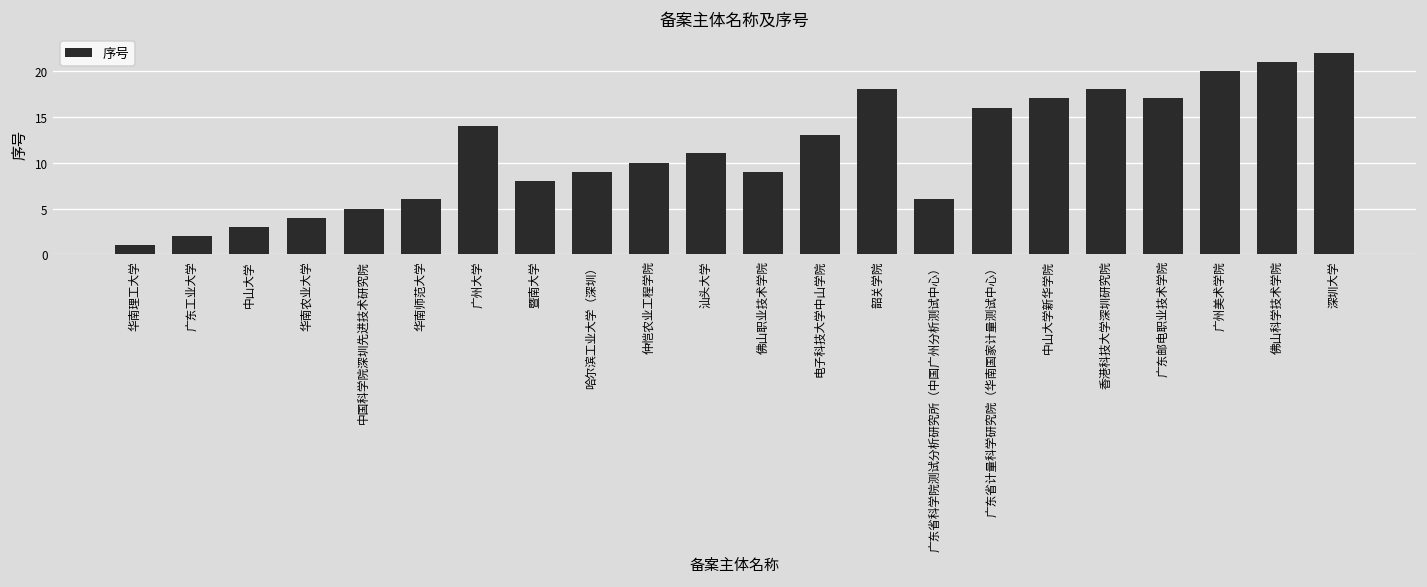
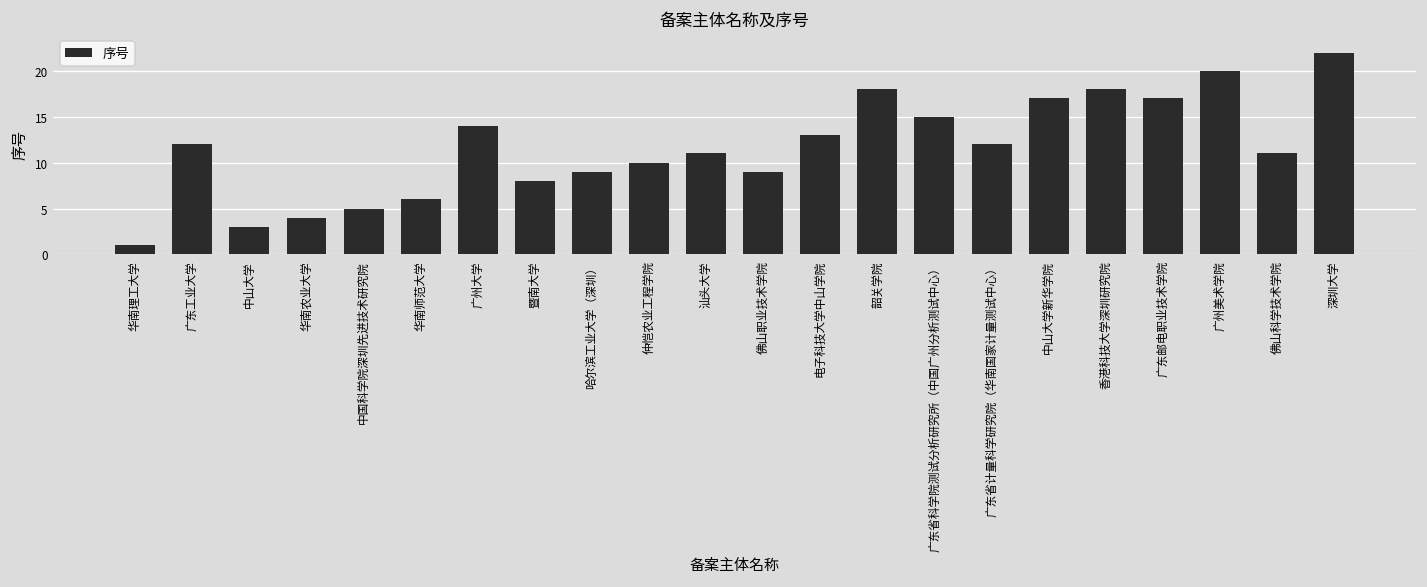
  {
    "华南理工大学": 1,
-   "广东工业大学": 2,
+   "广东工业大学": 12,
    "中山大学": 3,
    "华南农业大学": 4,
    "中国科学院深圳先进技术研究院": 5,
    "华南师范大学": 6,
    "广州大学": 14,
    "暨南大学": 8,
    "哈尔滨工业大学（深圳）": 9,
    "仲恺农业工程学院": 10,
    "汕头大学": 11,
    "佛山职业技术学院": 9,
    "电子科技大学中山学院": 13,
    "韶关学院": 18,
-   "广东省科学院测试分析研究所（中国广州分析测试中心）": 6,
-   "广东省计量科学研究院（华南国家计量测试中心）": 16,
+   "广东省科学院测试分析研究所（中国广州分析测试中心）": 15,
+   "广东省计量科学研究院（华南国家计量测试中心）": 12,
    "中山大学新华学院": 17,
    "香港科技大学深圳研究院": 18,
    "广东邮电职业技术学院": 17,
    "广州美术学院": 20,
-   "佛山科学技术学院": 21,
+   "佛山科学技术学院": 11,
    "深圳大学": 22
  }
